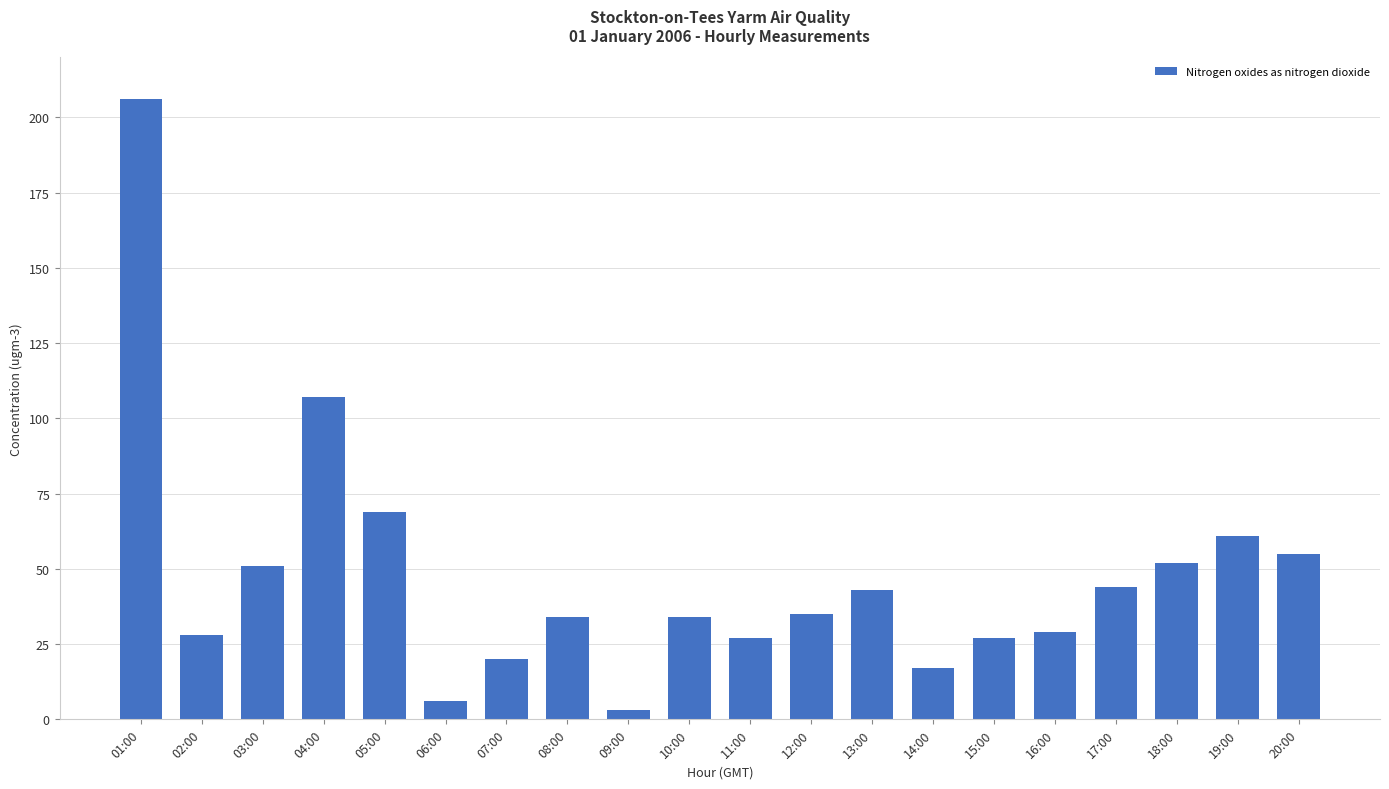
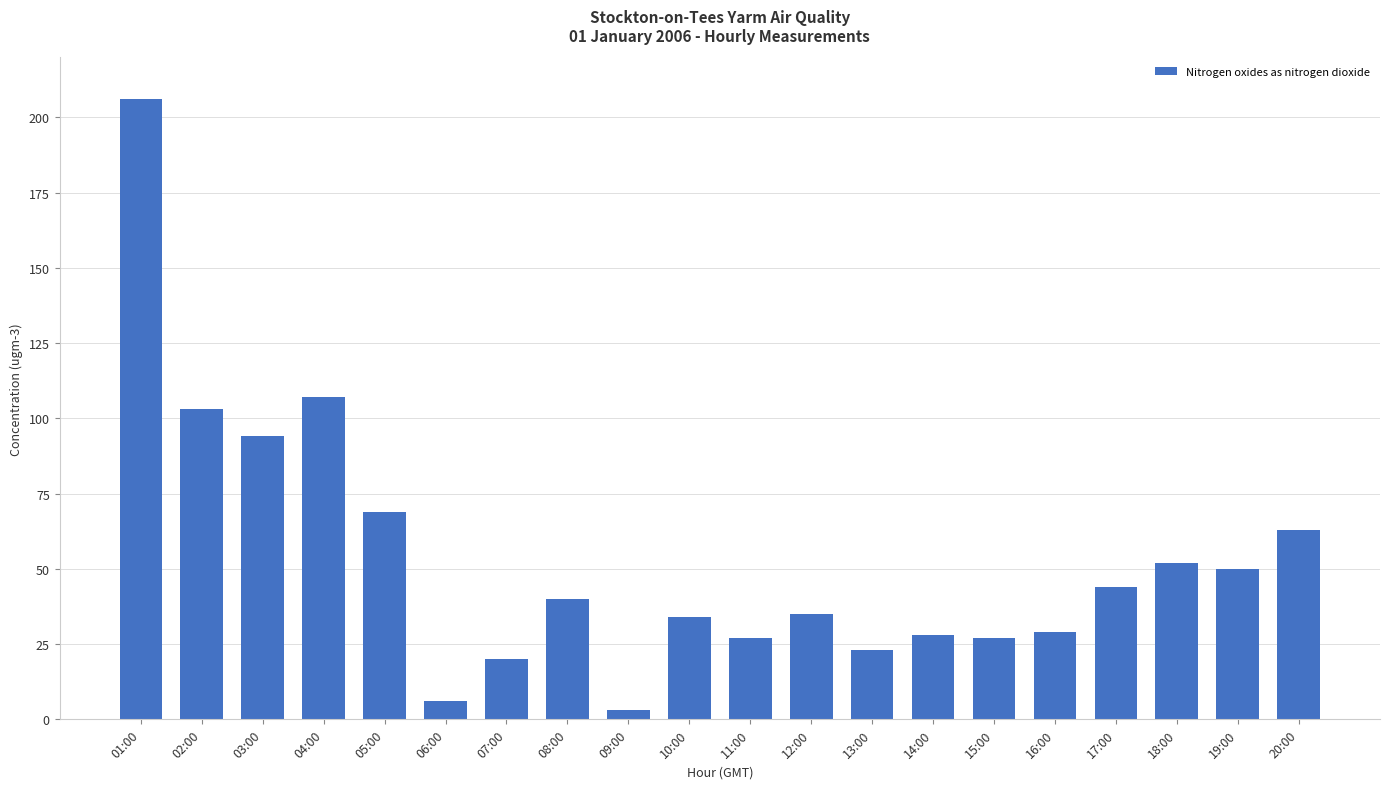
  {
    "01:00": 206,
-   "02:00": 28,
-   "03:00": 51,
+   "02:00": 103,
+   "03:00": 94,
    "04:00": 107,
    "05:00": 69,
    "06:00": 6,
    "07:00": 20,
-   "08:00": 34,
+   "08:00": 40,
    "09:00": 3,
    "10:00": 34,
    "11:00": 27,
    "12:00": 35,
-   "13:00": 43,
-   "14:00": 17,
+   "13:00": 23,
+   "14:00": 28,
    "15:00": 27,
    "16:00": 29,
    "17:00": 44,
    "18:00": 52,
-   "19:00": 61,
-   "20:00": 55
+   "19:00": 50,
+   "20:00": 63
  }
